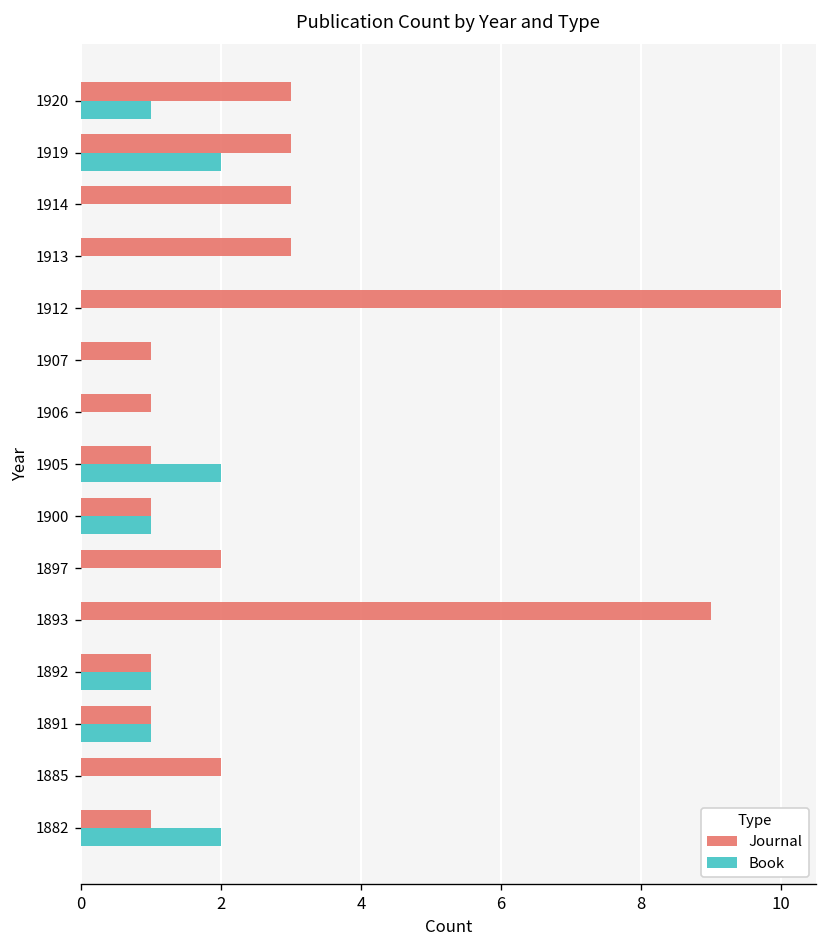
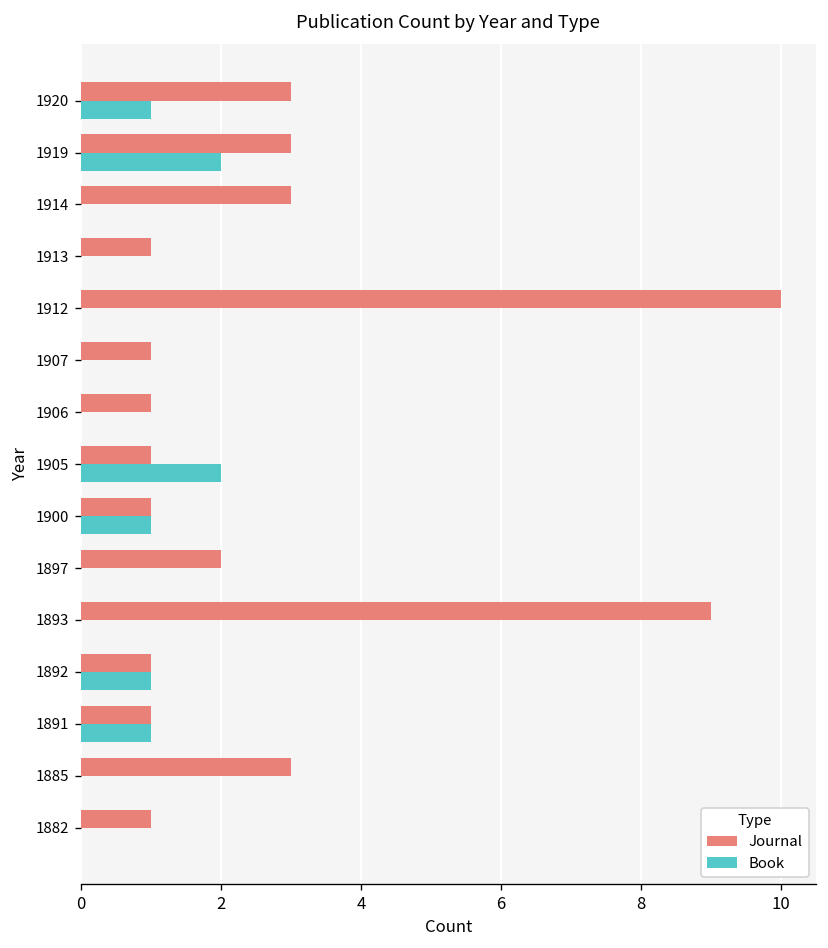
  {
    "Journal": {
      "1920": 3,
      "1919": 3,
      "1914": 3,
-     "1913": 3,
+     "1913": 1,
      "1912": 10,
      "1907": 1,
      "1906": 1,
      "1905": 1,
      "1900": 1,
      "1897": 2,
      "1893": 9,
      "1892": 1,
      "1891": 1,
-     "1885": 2,
+     "1885": 3,
      "1882": 1
    },
    "Book": {
      "1920": 1,
      "1919": 2,
      "1914": 0,
      "1913": 0,
      "1912": 0,
      "1907": 0,
      "1906": 0,
      "1905": 2,
      "1900": 1,
      "1897": 0,
      "1893": 0,
      "1892": 1,
      "1891": 1,
      "1885": 0,
-     "1882": 2
+     "1882": 0
    }
  }
